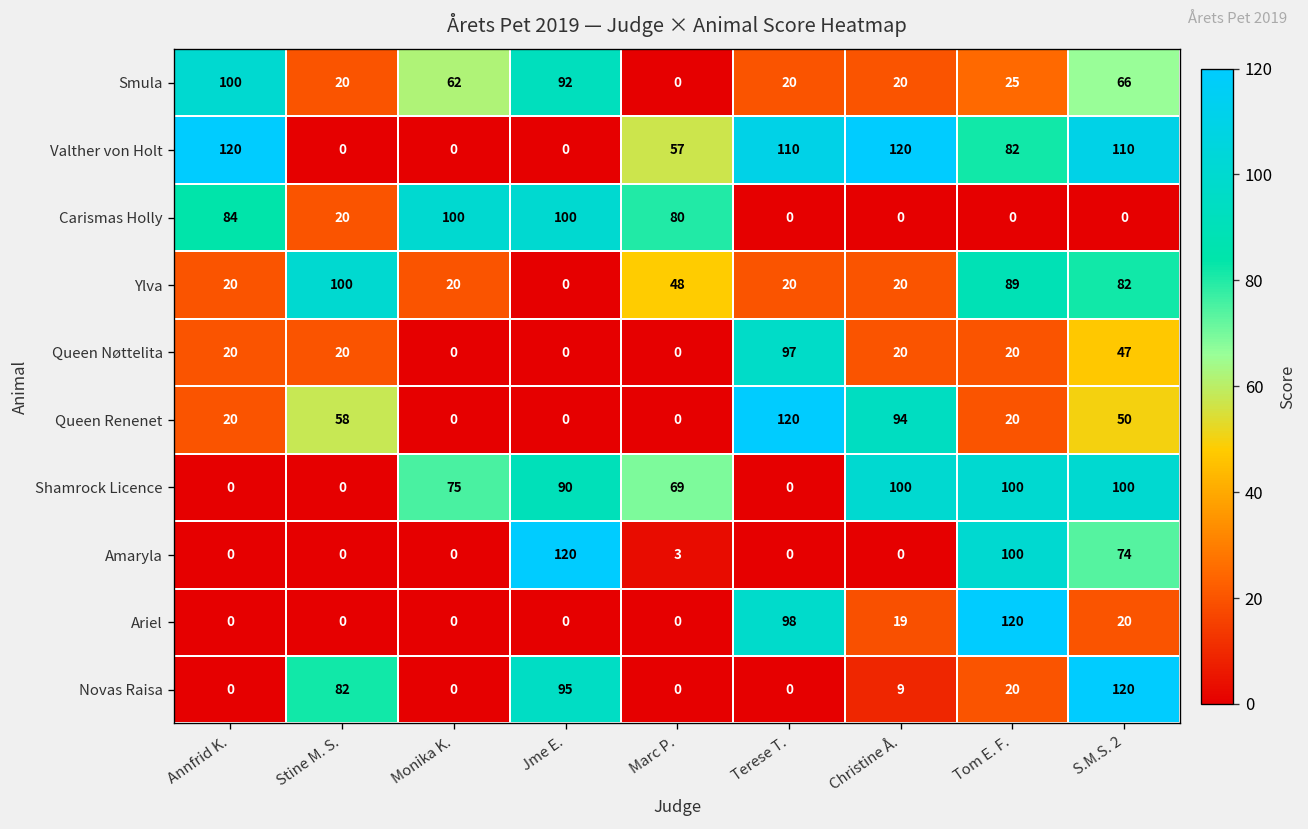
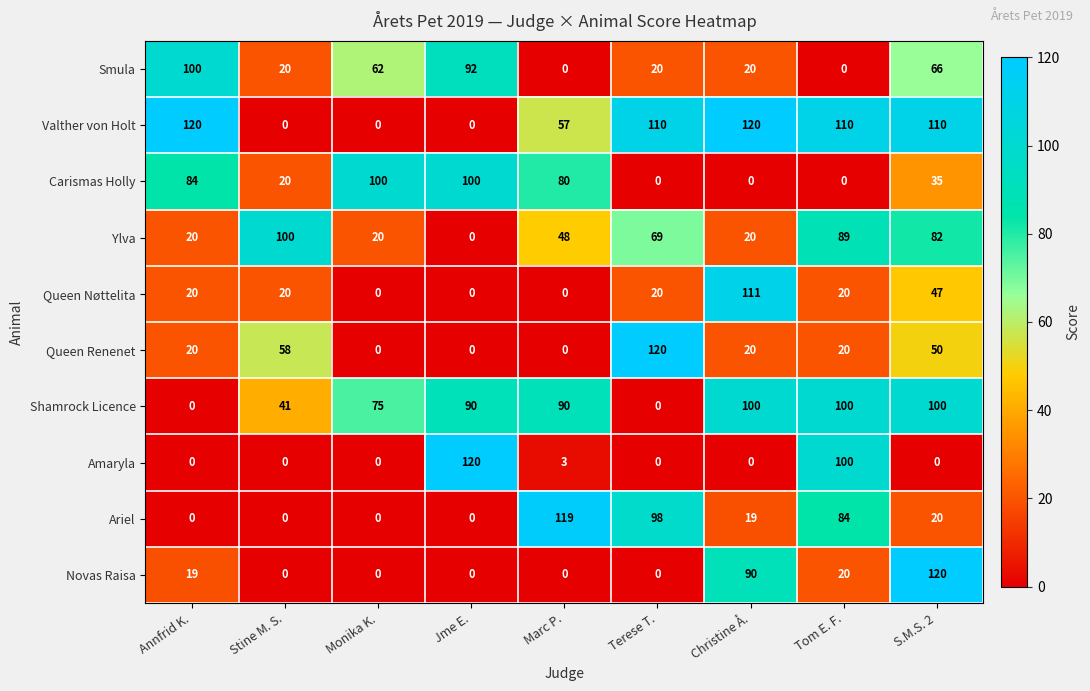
  {
    "Smula": {
      "Annfrid K.": 100,
      "Stine M. S.": 20,
      "Monika K.": 62,
      "Jme E.": 92,
      "Marc P.": 0,
      "Terese T.": 20,
      "Christine Å.": 20,
-     "Tom E. F.": 25,
+     "Tom E. F.": 0,
      "S.M.S. 2": 66
    },
    "Valther von Holt": {
      "Annfrid K.": 120,
      "Stine M. S.": 0,
      "Monika K.": 0,
      "Jme E.": 0,
      "Marc P.": 57,
      "Terese T.": 110,
      "Christine Å.": 120,
-     "Tom E. F.": 82,
+     "Tom E. F.": 110,
      "S.M.S. 2": 110
    },
    "Carismas Holly": {
      "Annfrid K.": 84,
      "Stine M. S.": 20,
      "Monika K.": 100,
      "Jme E.": 100,
      "Marc P.": 80,
      "Terese T.": 0,
      "Christine Å.": 0,
      "Tom E. F.": 0,
-     "S.M.S. 2": 0
+     "S.M.S. 2": 35
    },
    "Ylva": {
      "Annfrid K.": 20,
      "Stine M. S.": 100,
      "Monika K.": 20,
      "Jme E.": 0,
      "Marc P.": 48,
-     "Terese T.": 20,
+     "Terese T.": 69,
      "Christine Å.": 20,
      "Tom E. F.": 89,
      "S.M.S. 2": 82
    },
    "Queen Nøttelita": {
      "Annfrid K.": 20,
      "Stine M. S.": 20,
      "Monika K.": 0,
      "Jme E.": 0,
      "Marc P.": 0,
-     "Terese T.": 97,
-     "Christine Å.": 20,
+     "Terese T.": 20,
+     "Christine Å.": 111,
      "Tom E. F.": 20,
      "S.M.S. 2": 47
    },
    "Queen Renenet": {
      "Annfrid K.": 20,
      "Stine M. S.": 58,
      "Monika K.": 0,
      "Jme E.": 0,
      "Marc P.": 0,
      "Terese T.": 120,
-     "Christine Å.": 94,
+     "Christine Å.": 20,
      "Tom E. F.": 20,
      "S.M.S. 2": 50
    },
    "Shamrock Licence": {
      "Annfrid K.": 0,
-     "Stine M. S.": 0,
+     "Stine M. S.": 41,
      "Monika K.": 75,
      "Jme E.": 90,
-     "Marc P.": 69,
+     "Marc P.": 90,
      "Terese T.": 0,
      "Christine Å.": 100,
      "Tom E. F.": 100,
      "S.M.S. 2": 100
    },
    "Amaryla": {
      "Annfrid K.": 0,
      "Stine M. S.": 0,
      "Monika K.": 0,
      "Jme E.": 120,
      "Marc P.": 3,
      "Terese T.": 0,
      "Christine Å.": 0,
      "Tom E. F.": 100,
-     "S.M.S. 2": 74
+     "S.M.S. 2": 0
    },
    "Ariel": {
      "Annfrid K.": 0,
      "Stine M. S.": 0,
      "Monika K.": 0,
      "Jme E.": 0,
-     "Marc P.": 0,
+     "Marc P.": 119,
      "Terese T.": 98,
      "Christine Å.": 19,
-     "Tom E. F.": 120,
+     "Tom E. F.": 84,
      "S.M.S. 2": 20
    },
    "Novas Raisa": {
-     "Annfrid K.": 0,
-     "Stine M. S.": 82,
+     "Annfrid K.": 19,
+     "Stine M. S.": 0,
      "Monika K.": 0,
-     "Jme E.": 95,
+     "Jme E.": 0,
      "Marc P.": 0,
      "Terese T.": 0,
-     "Christine Å.": 9,
+     "Christine Å.": 90,
      "Tom E. F.": 20,
      "S.M.S. 2": 120
    }
  }
